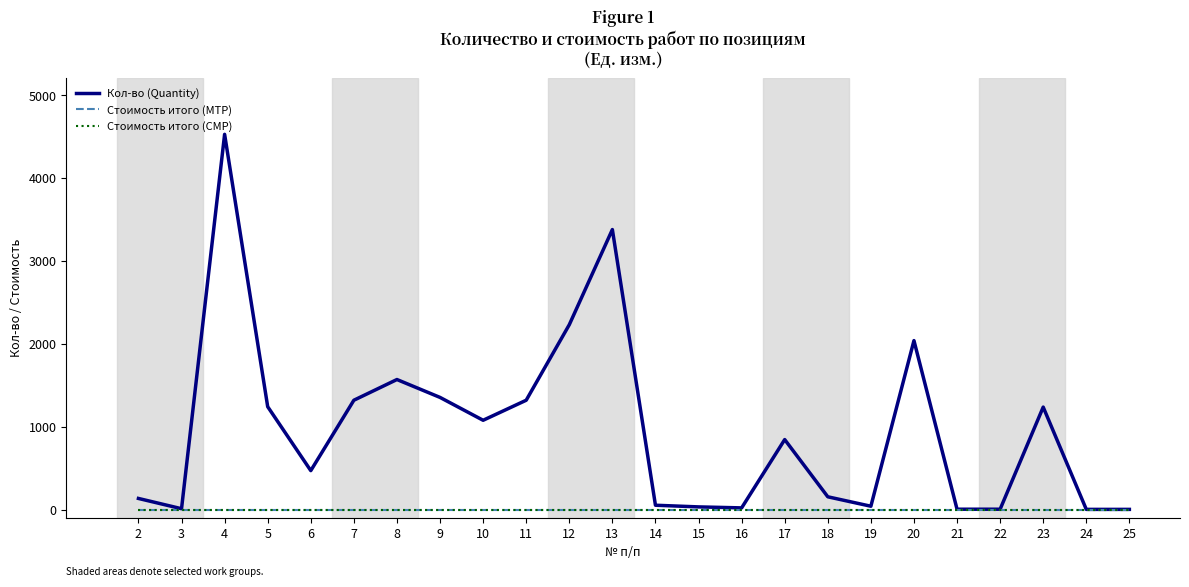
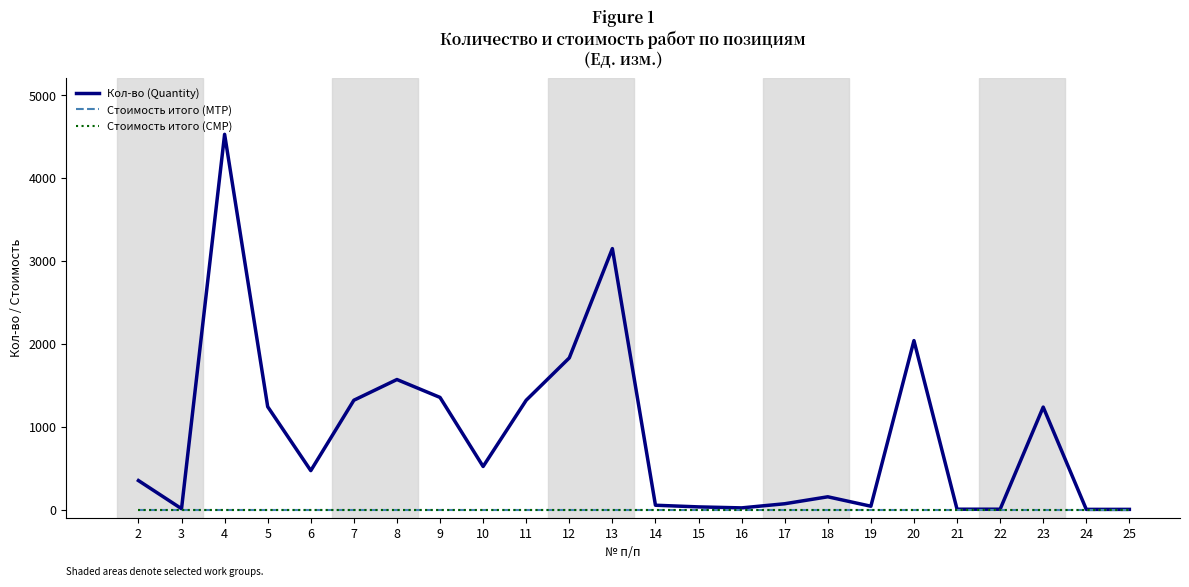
  {
    "Кол-во (Quantity)": {
-     "2": 100,
+     "2": 400,
      "4": 4500,
      "5": 1200,
      "6": 500,
      "7": 1300,
      "8": 1600,
      "9": 1400,
-     "10": 1100,
+     "10": 500,
      "11": 1300,
-     "12": 2200,
-     "13": 3400,
+     "12": 1800,
+     "13": 3200,
      "14": 100,
      "15": 0,
-     "17": 800,
+     "17": 100,
      "18": 200,
      "19": 0,
      "20": 2000,
      "23": 1200
    },
    "Стоимость итого (СМР)": {
      "2": 0,
      "4": 0,
      "5": 0,
      "6": 0,
      "7": 0,
      "8": 0,
      "9": 0,
      "10": 0,
      "11": 0,
      "12": 0,
      "13": 0,
      "14": 0,
      "15": 0,
      "17": 0,
      "18": 0,
      "19": 0,
      "20": 0,
      "23": 0
    }
  }
